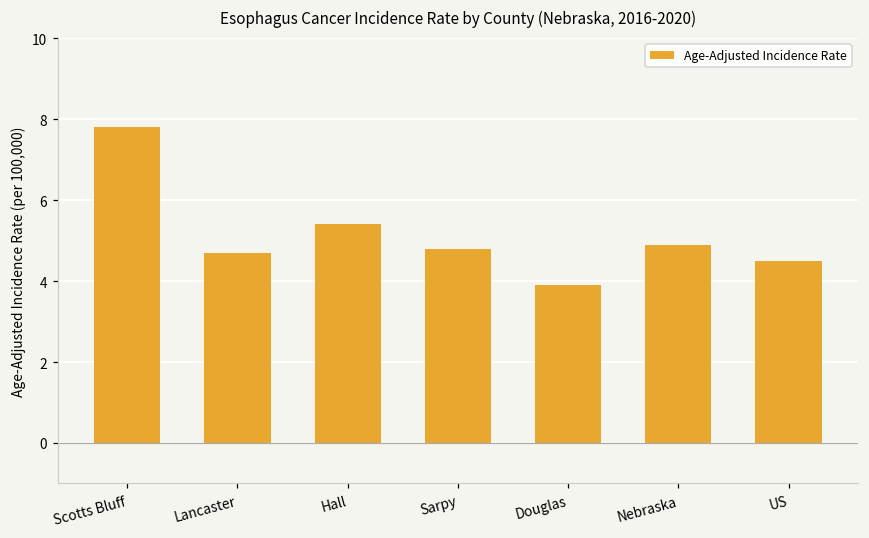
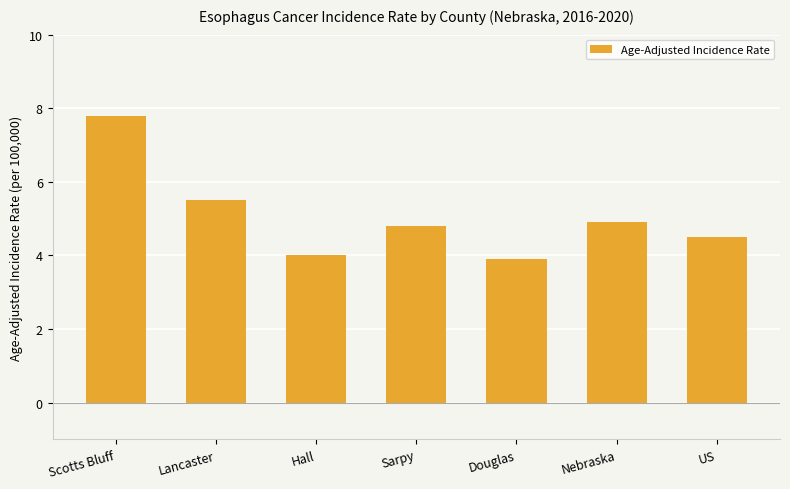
  {
    "Scotts Bluff": 7.8,
-   "Lancaster": 4.7,
-   "Hall": 5.4,
+   "Lancaster": 5.5,
+   "Hall": 4.0,
    "Sarpy": 4.8,
    "Douglas": 3.9,
    "Nebraska": 4.9,
    "US": 4.5
  }
